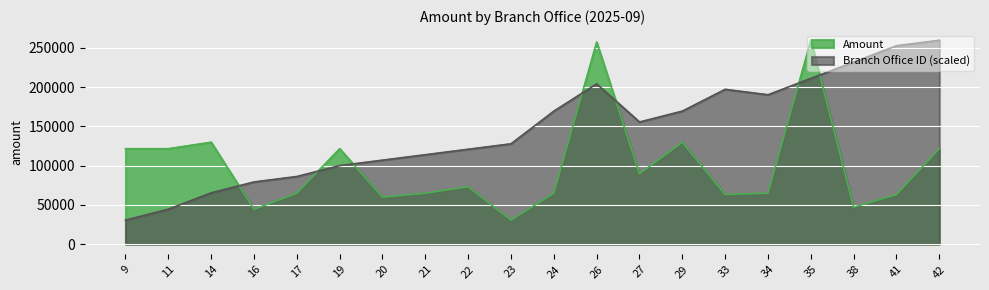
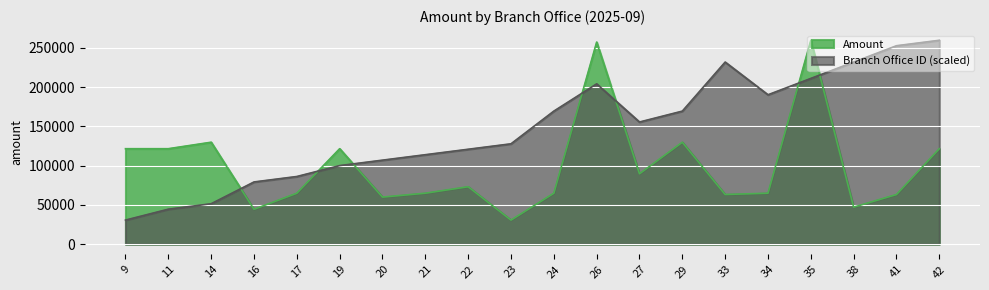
  {
    "Amount": {
      "9": 120000,
      "11": 120000,
      "14": 130000,
      "16": 40000,
      "17": 60000,
      "19": 120000,
      "20": 60000,
      "21": 60000,
      "22": 70000,
      "23": 30000,
      "24": 60000,
      "26": 260000,
      "27": 90000,
      "29": 130000,
      "33": 60000,
      "34": 60000,
      "38": 50000,
      "41": 60000,
      "42": 120000
    },
    "Branch Office ID (scaled)": {
      "9": 30000,
      "11": 40000,
-     "14": 70000,
+     "14": 50000,
      "16": 80000,
      "17": 90000,
      "19": 100000,
      "20": 110000,
      "21": 110000,
      "22": 120000,
      "23": 130000,
      "24": 170000,
      "26": 200000,
      "27": 160000,
      "29": 170000,
-     "33": 200000,
+     "33": 230000,
      "34": 190000,
      "35": 210000
    }
  }
